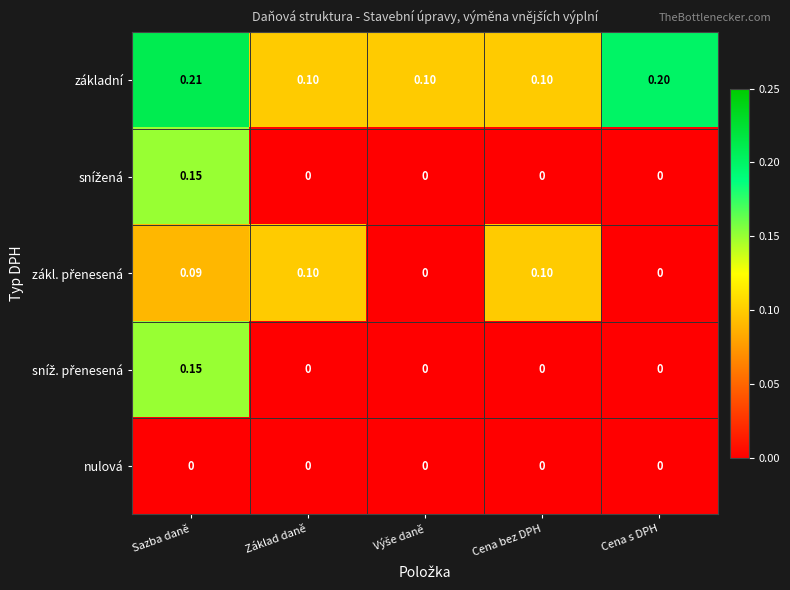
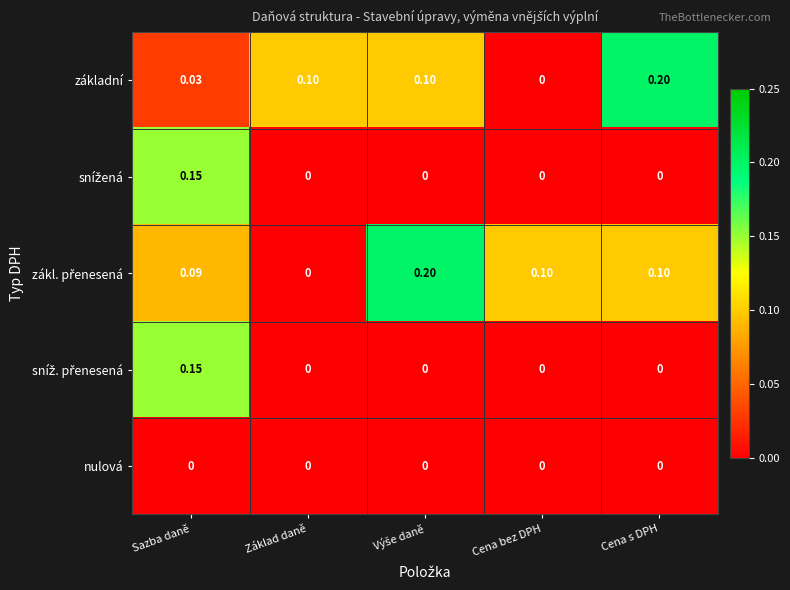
  {
    "základní": {
-     "Sazba daně": 0.21,
+     "Sazba daně": 0.03,
      "Základ daně": 0.10,
      "Výše daně": 0.10,
-     "Cena bez DPH": 0.10,
+     "Cena bez DPH": 0,
      "Cena s DPH": 0.20
    },
    "snížená": {
      "Sazba daně": 0.15,
      "Základ daně": 0,
      "Výše daně": 0,
      "Cena bez DPH": 0,
      "Cena s DPH": 0
    },
    "zákl. přenesená": {
      "Sazba daně": 0.09,
-     "Základ daně": 0.10,
-     "Výše daně": 0,
+     "Základ daně": 0,
+     "Výše daně": 0.20,
      "Cena bez DPH": 0.10,
-     "Cena s DPH": 0
+     "Cena s DPH": 0.10
    },
    "sníž. přenesená": {
      "Sazba daně": 0.15,
      "Základ daně": 0,
      "Výše daně": 0,
      "Cena bez DPH": 0,
      "Cena s DPH": 0
    },
    "nulová": {
      "Sazba daně": 0,
      "Základ daně": 0,
      "Výše daně": 0,
      "Cena bez DPH": 0,
      "Cena s DPH": 0
    }
  }
